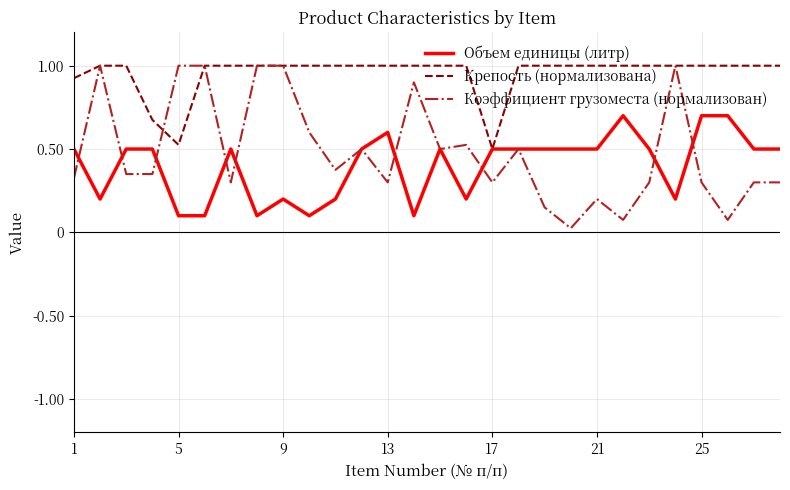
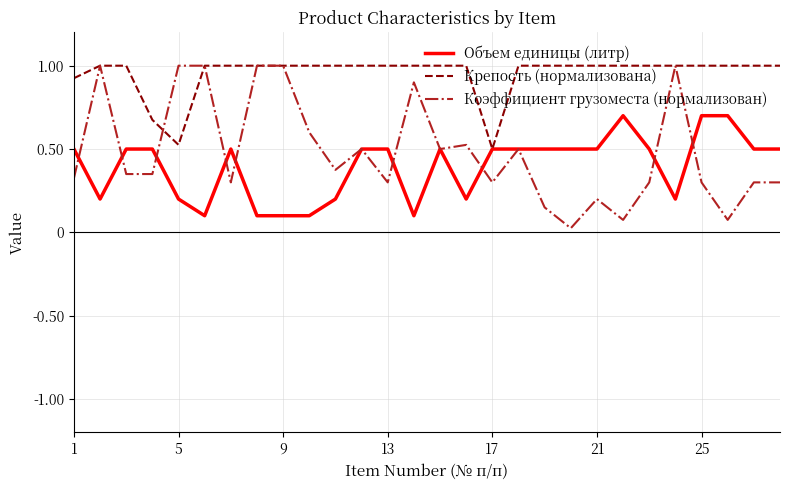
  {
    "Объем единицы (литр)": {
      "1": 0.5,
-     "5": 0.1,
-     "9": 0.2,
-     "13": 0.6,
+     "5": 0.2,
+     "9": 0.1,
+     "13": 0.5,
      "21": 0.5,
      "25": 0.7
    },
    "Крепость (нормализована)": {
      "1": 0.93,
      "5": 0.53,
      "13": 1.0,
      "21": 1.0,
      "25": 1.0
    },
    "Коэффициент грузоместа (нормализован)": {
      "1": 0.33,
      "5": 1.0,
      "13": 0.3,
      "17": 0.3,
      "21": 0.2,
      "25": 0.3
    }
  }
